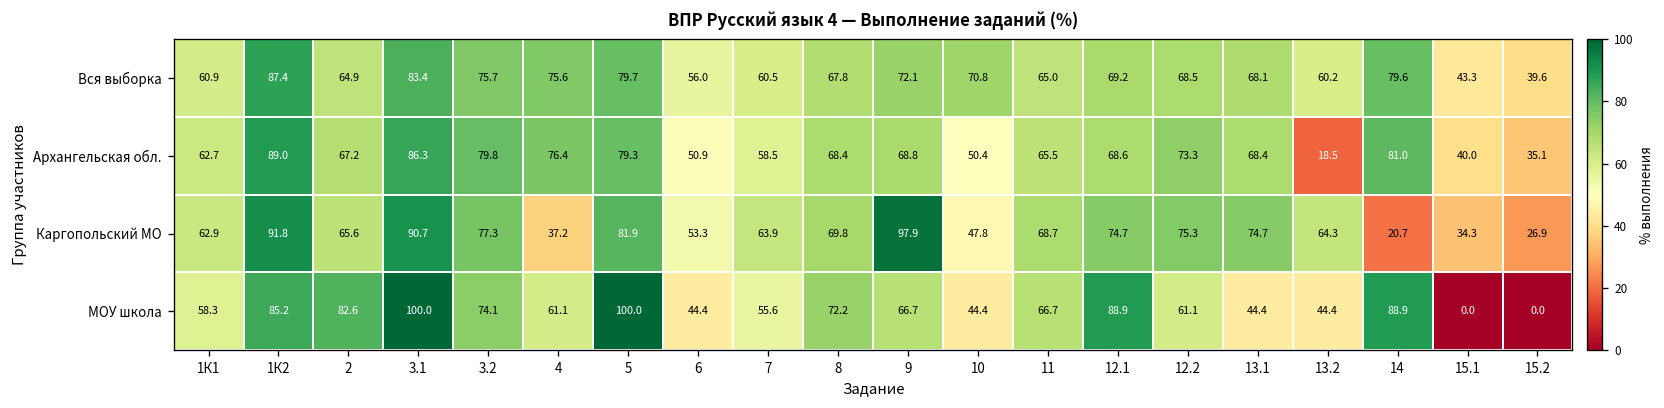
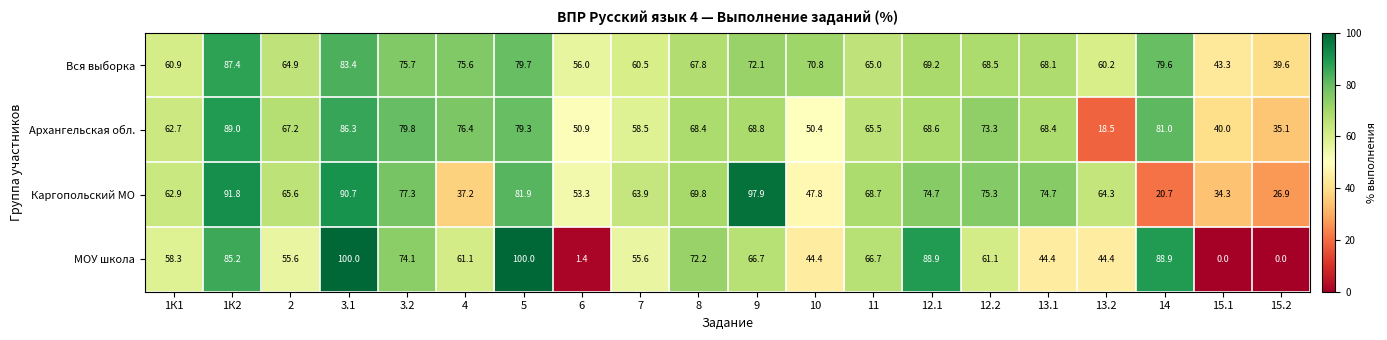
  {
    "Вся выборка": {
      "1К1": 60.9,
      "1К2": 87.4,
      "2": 64.9,
      "3.1": 83.4,
      "3.2": 75.7,
      "4": 75.6,
      "5": 79.7,
      "6": 56.0,
      "7": 60.5,
      "8": 67.8,
      "9": 72.1,
      "10": 70.8,
      "11": 65.0,
      "12.1": 69.2,
      "12.2": 68.5,
      "13.1": 68.1,
      "13.2": 60.2,
      "14": 79.6,
      "15.1": 43.3,
      "15.2": 39.6
    },
    "Архангельская обл.": {
      "1К1": 62.7,
      "1К2": 89.0,
      "2": 67.2,
      "3.1": 86.3,
      "3.2": 79.8,
      "4": 76.4,
      "5": 79.3,
      "6": 50.9,
      "7": 58.5,
      "8": 68.4,
      "9": 68.8,
      "10": 50.4,
      "11": 65.5,
      "12.1": 68.6,
      "12.2": 73.3,
      "13.1": 68.4,
      "13.2": 18.5,
      "14": 81.0,
      "15.1": 40.0,
      "15.2": 35.1
    },
    "Каргопольский МО": {
      "1К1": 62.9,
      "1К2": 91.8,
      "2": 65.6,
      "3.1": 90.7,
      "3.2": 77.3,
      "4": 37.2,
      "5": 81.9,
      "6": 53.3,
      "7": 63.9,
      "8": 69.8,
      "9": 97.9,
      "10": 47.8,
      "11": 68.7,
      "12.1": 74.7,
      "12.2": 75.3,
      "13.1": 74.7,
      "13.2": 64.3,
      "14": 20.7,
      "15.1": 34.3,
      "15.2": 26.9
    },
    "МОУ школа": {
      "1К1": 58.3,
      "1К2": 85.2,
-     "2": 82.6,
+     "2": 55.6,
      "3.1": 100.0,
      "3.2": 74.1,
      "4": 61.1,
      "5": 100.0,
-     "6": 44.4,
+     "6": 1.4,
      "7": 55.6,
      "8": 72.2,
      "9": 66.7,
      "10": 44.4,
      "11": 66.7,
      "12.1": 88.9,
      "12.2": 61.1,
      "13.1": 44.4,
      "13.2": 44.4,
      "14": 88.9,
      "15.1": 0.0,
      "15.2": 0.0
    }
  }
